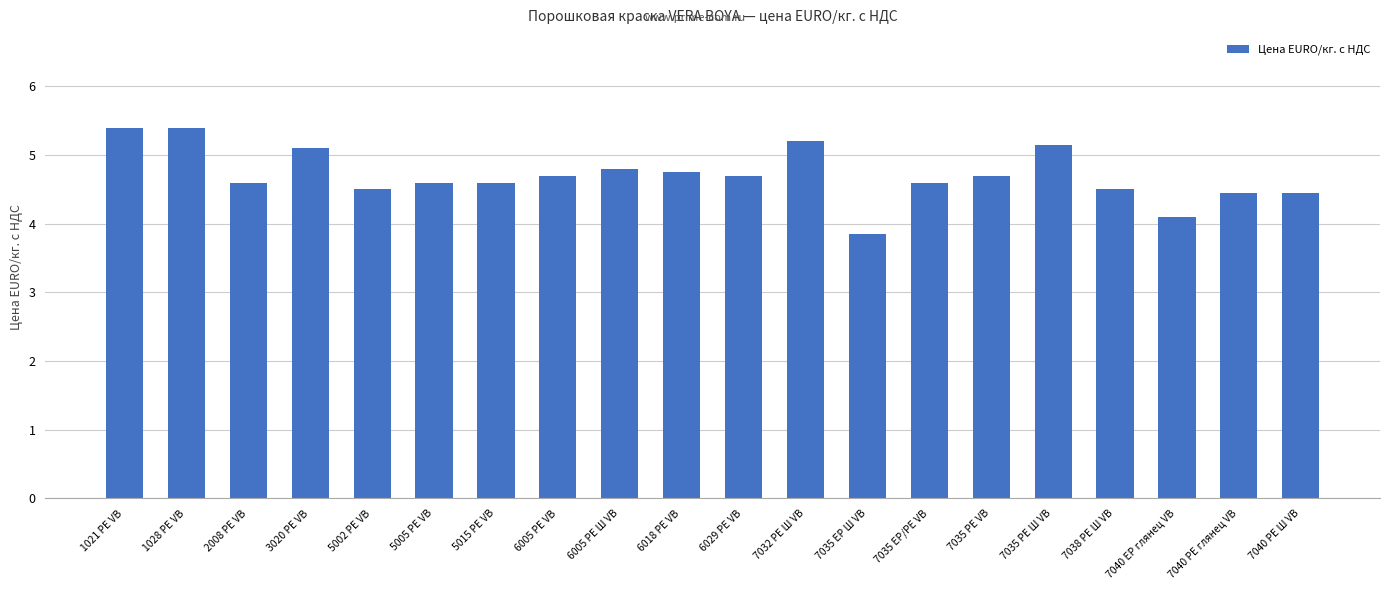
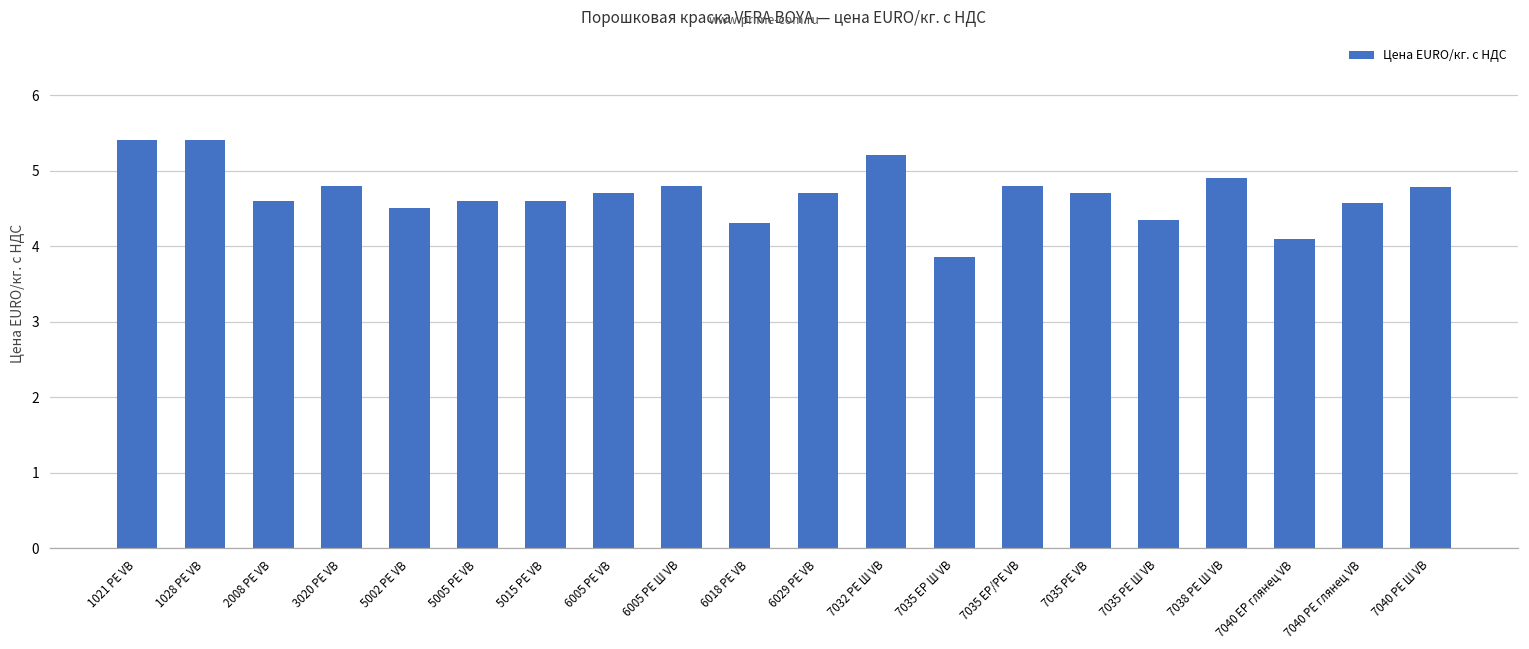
  {
    "1021 РЕ VB": 5.4,
    "1028 РЕ VB": 5.4,
    "2008 РЕ VB": 4.6,
-   "3020 РЕ VB": 5.1,
+   "3020 РЕ VB": 4.8,
    "5002 РЕ VB": 4.5,
    "5005 РЕ VB": 4.6,
    "5015 РЕ VB": 4.6,
    "6005 РЕ VB": 4.7,
    "6005 РЕ Ш VB": 4.8,
-   "6018 РЕ VB": 4.8,
+   "6018 РЕ VB": 4.3,
    "6029 РЕ VB": 4.7,
    "7032 РЕ Ш VB": 5.2,
    "7035 ЕР Ш VB": 3.9,
-   "7035 ЕР/РЕ VB": 4.6,
+   "7035 ЕР/РЕ VB": 4.8,
    "7035 РЕ VB": 4.7,
-   "7035 РЕ Ш VB": 5.2,
-   "7038 PE Ш VB": 4.5,
+   "7035 РЕ Ш VB": 4.4,
+   "7038 PE Ш VB": 4.9,
    "7040 ЕР глянец VB": 4.1,
-   "7040 РЕ глянец VB": 4.5,
-   "7040 РЕ Ш VB": 4.5
+   "7040 РЕ глянец VB": 4.6,
+   "7040 РЕ Ш VB": 4.8
  }
